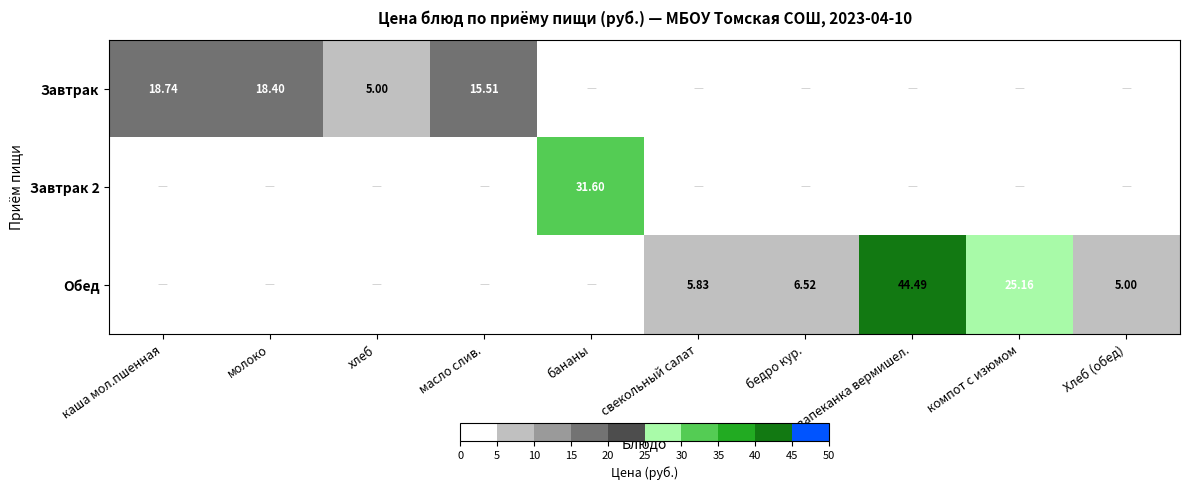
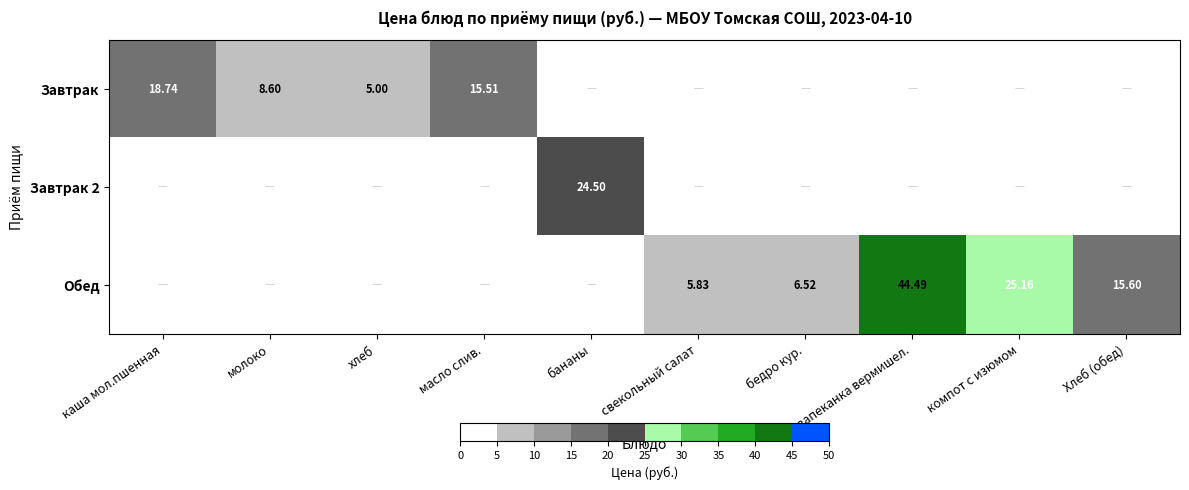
  {
    "Завтрак": {
      "каша мол.пшенная": 18.74,
-     "молоко": 18.40,
+     "молоко": 8.60,
      "хлеб": 5.00,
      "масло слив.": 15.51
    },
    "Завтрак 2": {
-     "бананы": 31.60
+     "бананы": 24.50
    },
    "Обед": {
      "свекольный салат": 5.83,
      "бедро кур.": 6.52,
      "запеканка вермишел.": 44.49,
      "компот с изюмом": 25.16,
-     "Хлеб (обед)": 5.00
+     "Хлеб (обед)": 15.60
    }
  }
